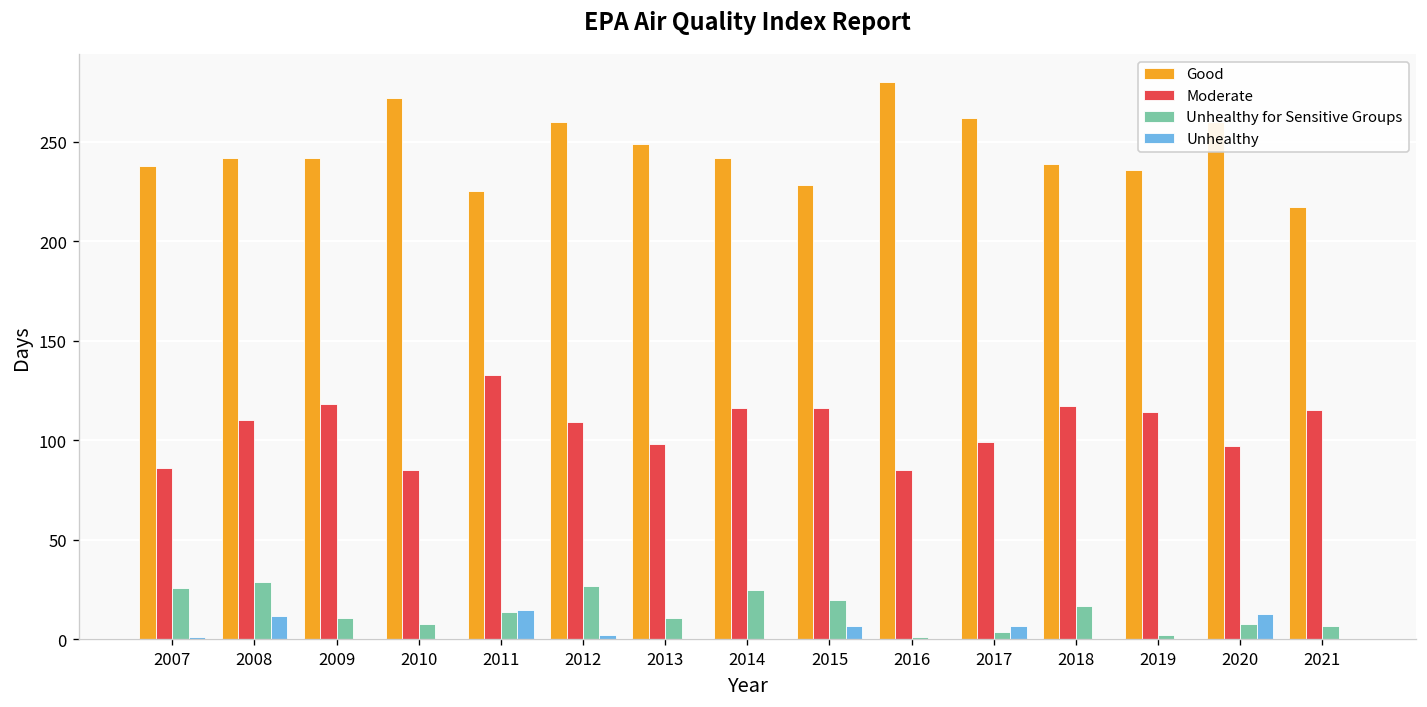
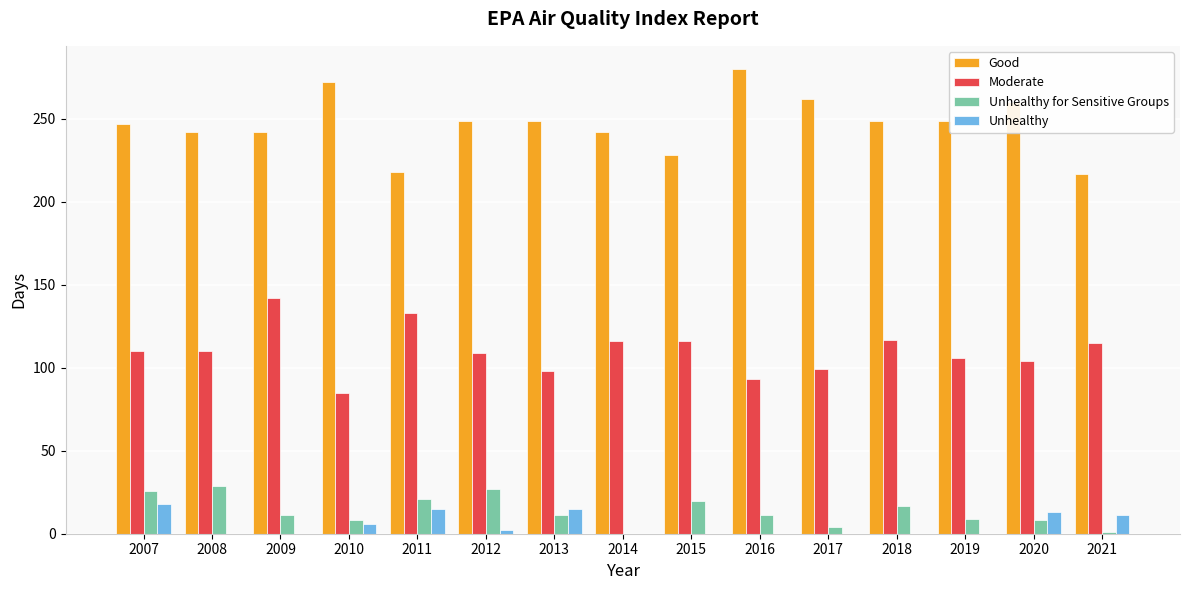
  {
    "Good": {
-     "2007": 238,
+     "2007": 247,
      "2008": 242,
      "2009": 242,
      "2010": 272,
-     "2011": 225,
-     "2012": 260,
+     "2011": 218,
+     "2012": 249,
      "2013": 249,
      "2014": 242,
      "2015": 228,
      "2016": 280,
      "2017": 262,
-     "2018": 239,
-     "2019": 236,
+     "2018": 249,
+     "2019": 249,
      "2021": 217
    },
    "Moderate": {
-     "2007": 86,
+     "2007": 110,
      "2008": 110,
-     "2009": 118,
+     "2009": 142,
      "2010": 85,
      "2011": 133,
      "2012": 109,
      "2013": 98,
      "2014": 116,
      "2015": 116,
-     "2016": 85,
+     "2016": 93,
      "2017": 99,
      "2018": 117,
-     "2019": 114,
-     "2020": 97,
+     "2019": 106,
+     "2020": 104,
      "2021": 115
    },
    "Unhealthy for Sensitive Groups": {
      "2007": 26,
      "2008": 29,
      "2009": 11,
      "2010": 8,
-     "2011": 14,
+     "2011": 21,
      "2012": 27,
      "2013": 11,
-     "2014": 25,
+     "2014": 0,
      "2015": 20,
-     "2016": 1,
+     "2016": 11,
      "2017": 4,
      "2018": 17,
-     "2019": 2,
+     "2019": 9,
      "2020": 8,
-     "2021": 7
+     "2021": 1
    },
    "Unhealthy": {
-     "2007": 1,
-     "2008": 12,
+     "2007": 18,
+     "2008": 0,
      "2009": 0,
-     "2010": 0,
+     "2010": 6,
      "2011": 15,
      "2012": 2,
-     "2013": 0,
+     "2013": 15,
      "2014": 0,
-     "2015": 7,
+     "2015": 0,
      "2016": 0,
-     "2017": 7,
+     "2017": 0,
      "2018": 0,
      "2019": 0,
      "2020": 13,
-     "2021": 0
+     "2021": 11
    }
  }
